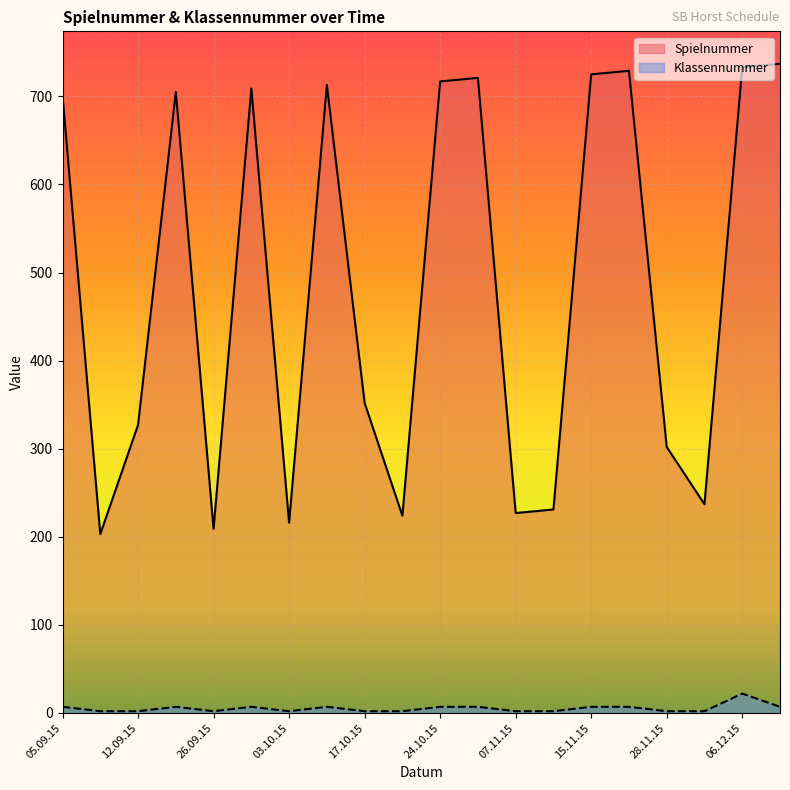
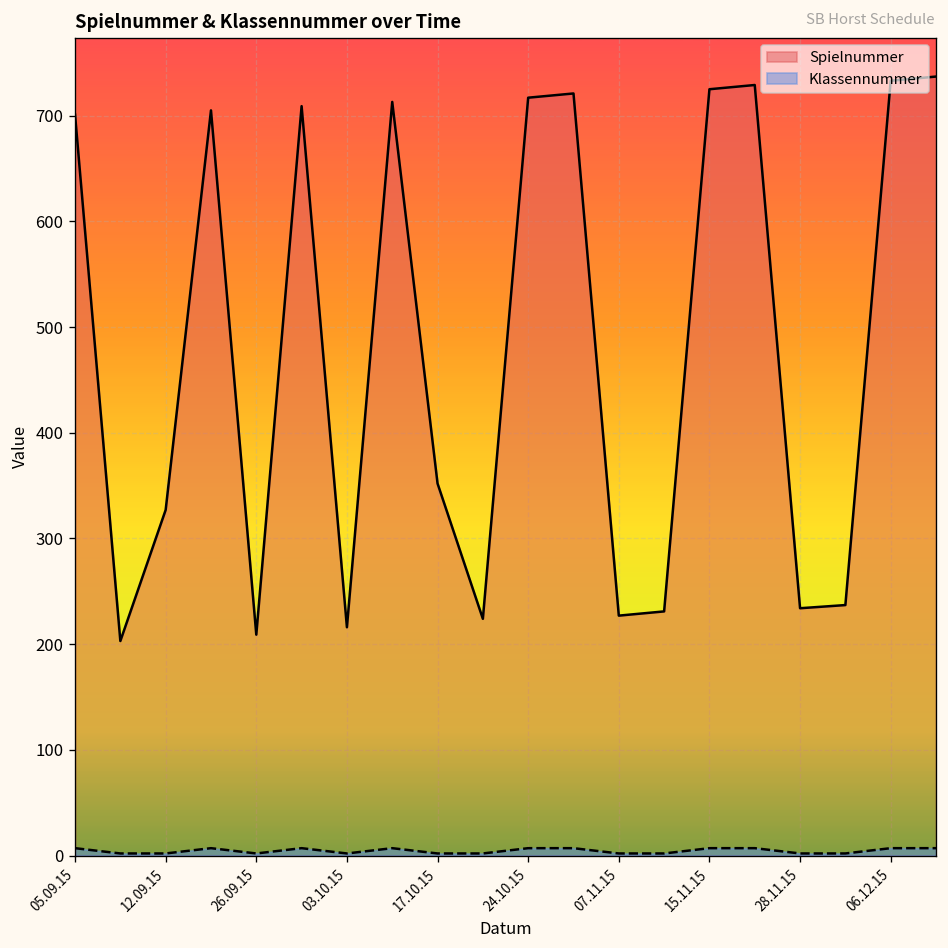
  {
    "Spielnummer": {
      "05.09.15": 700,
      "12.09.15": 330,
      "26.09.15": 210,
      "03.10.15": 220,
      "17.10.15": 350,
      "07.11.15": 230,
      "15.11.15": 730,
-     "28.11.15": 300
+     "28.11.15": 230
    },
    "Klassennummer": {
      "05.09.15": 10,
      "12.09.15": 0,
      "26.09.15": 0,
      "03.10.15": 0,
      "17.10.15": 0,
      "07.11.15": 0,
      "15.11.15": 10,
      "28.11.15": 0,
-     "06.12.15": 20
+     "06.12.15": 10
    }
  }
